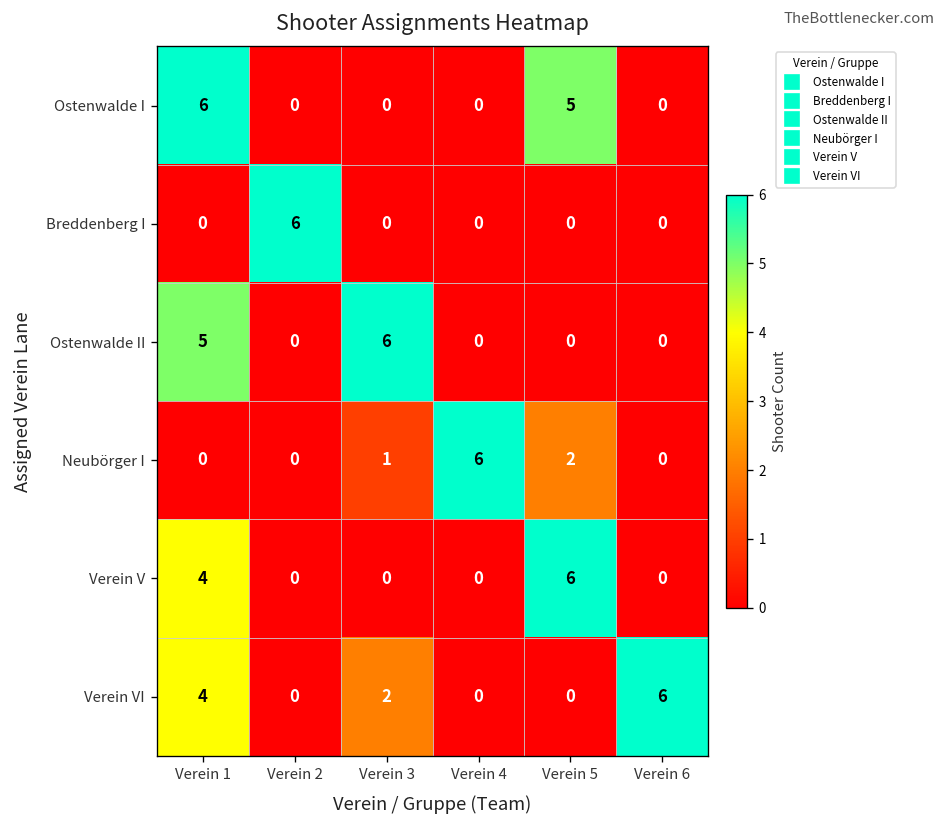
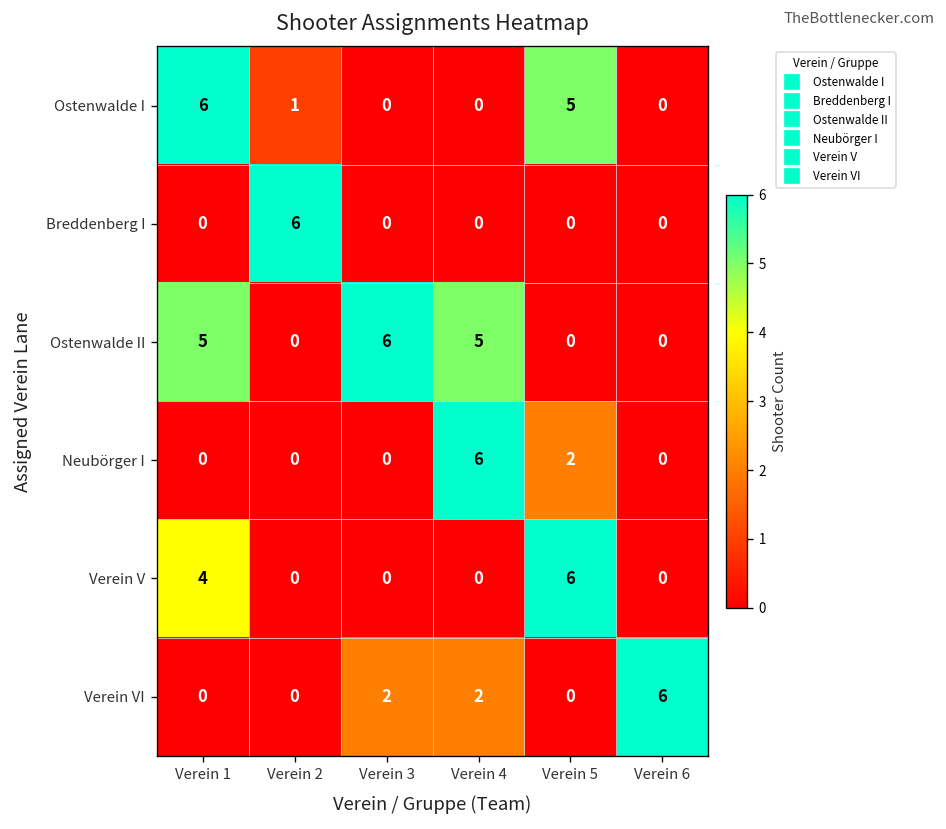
  {
    "Ostenwalde I": {
      "Verein 1": 6,
-     "Verein 2": 0,
+     "Verein 2": 1,
      "Verein 3": 0,
      "Verein 4": 0,
      "Verein 5": 5,
      "Verein 6": 0
    },
    "Breddenberg I": {
      "Verein 1": 0,
      "Verein 2": 6,
      "Verein 3": 0,
      "Verein 4": 0,
      "Verein 5": 0,
      "Verein 6": 0
    },
    "Ostenwalde II": {
      "Verein 1": 5,
      "Verein 2": 0,
      "Verein 3": 6,
-     "Verein 4": 0,
+     "Verein 4": 5,
      "Verein 5": 0,
      "Verein 6": 0
    },
    "Neubörger I": {
      "Verein 1": 0,
      "Verein 2": 0,
-     "Verein 3": 1,
+     "Verein 3": 0,
      "Verein 4": 6,
      "Verein 5": 2,
      "Verein 6": 0
    },
    "Verein V": {
      "Verein 1": 4,
      "Verein 2": 0,
      "Verein 3": 0,
      "Verein 4": 0,
      "Verein 5": 6,
      "Verein 6": 0
    },
    "Verein VI": {
-     "Verein 1": 4,
+     "Verein 1": 0,
      "Verein 2": 0,
      "Verein 3": 2,
-     "Verein 4": 0,
+     "Verein 4": 2,
      "Verein 5": 0,
      "Verein 6": 6
    }
  }
